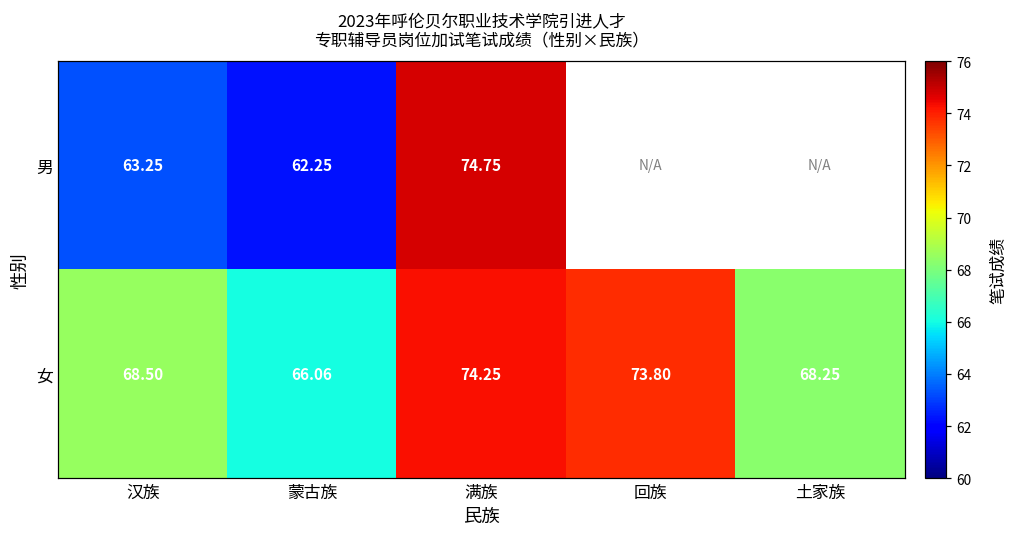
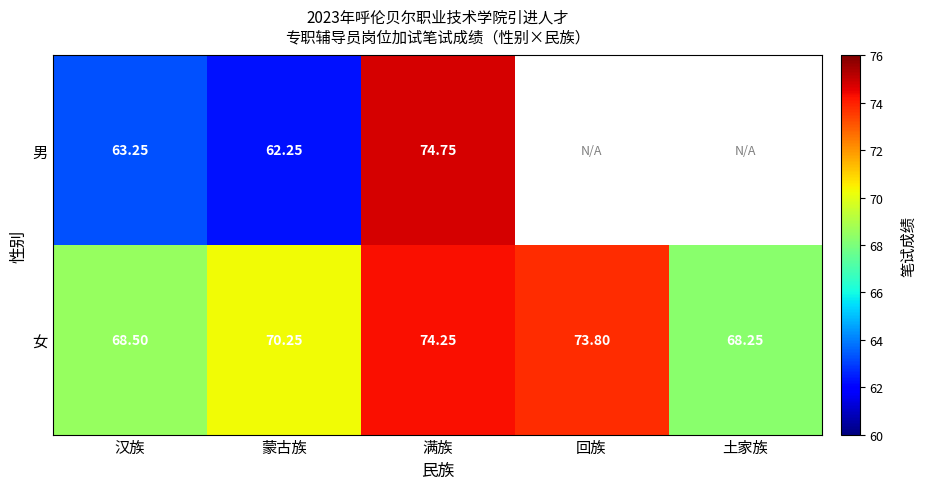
  {
    "男": {
      "汉族": 63.25,
      "蒙古族": 62.25,
      "满族": 74.75
    },
    "女": {
      "汉族": 68.50,
-     "蒙古族": 66.06,
+     "蒙古族": 70.25,
      "满族": 74.25,
      "回族": 73.80,
      "土家族": 68.25
    }
  }
